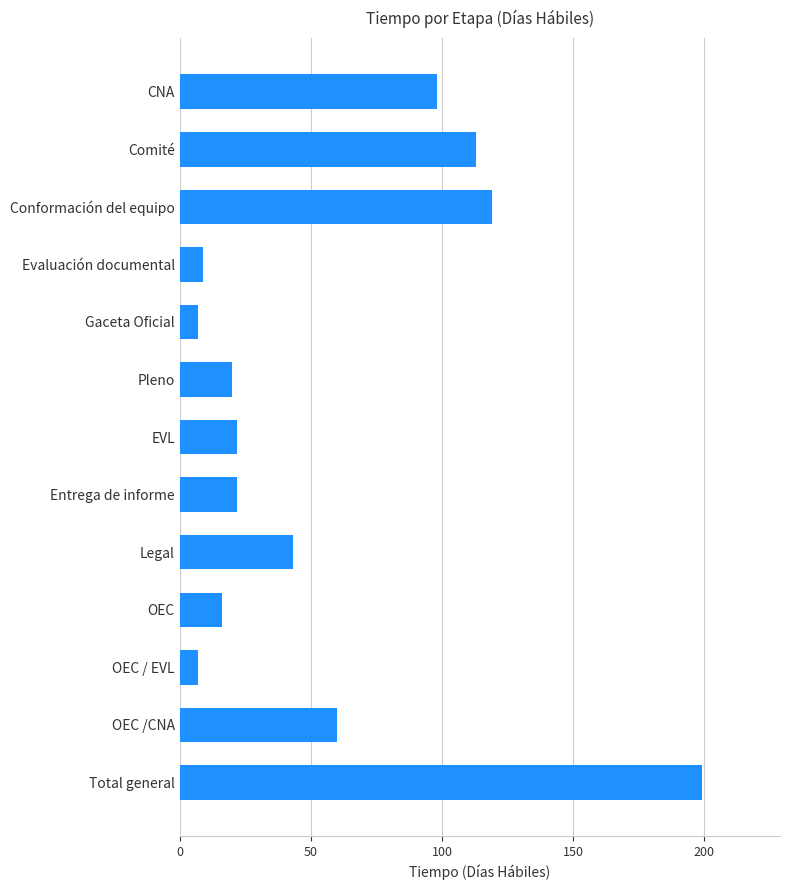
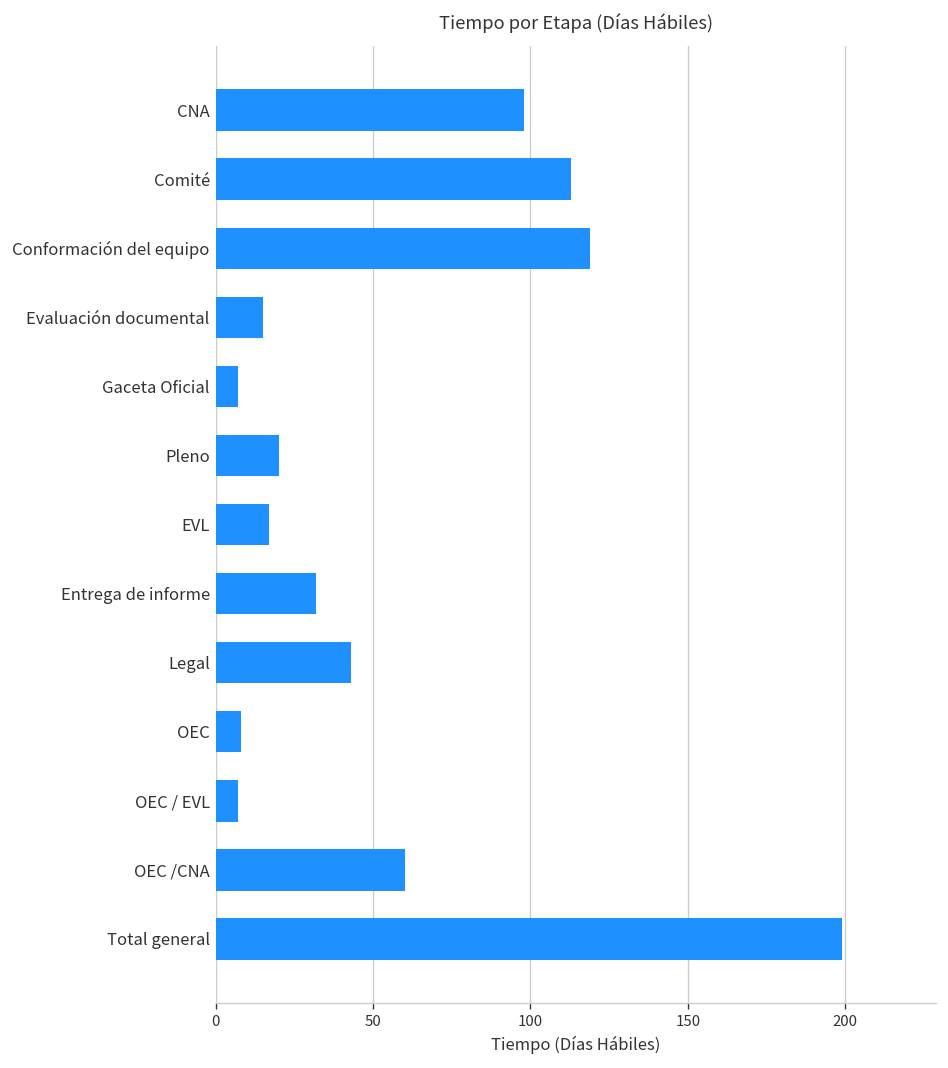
  {
    "CNA": 98,
    "Comité": 113,
    "Conformación del equipo": 119,
-   "Evaluación documental": 9,
+   "Evaluación documental": 15,
    "Gaceta Oficial": 7,
    "Pleno": 20,
-   "EVL": 22,
-   "Entrega de informe": 22,
+   "EVL": 17,
+   "Entrega de informe": 32,
    "Legal": 43,
-   "OEC": 16,
+   "OEC": 8,
    "OEC / EVL": 7,
    "OEC /CNA": 60,
    "Total general": 199
  }
